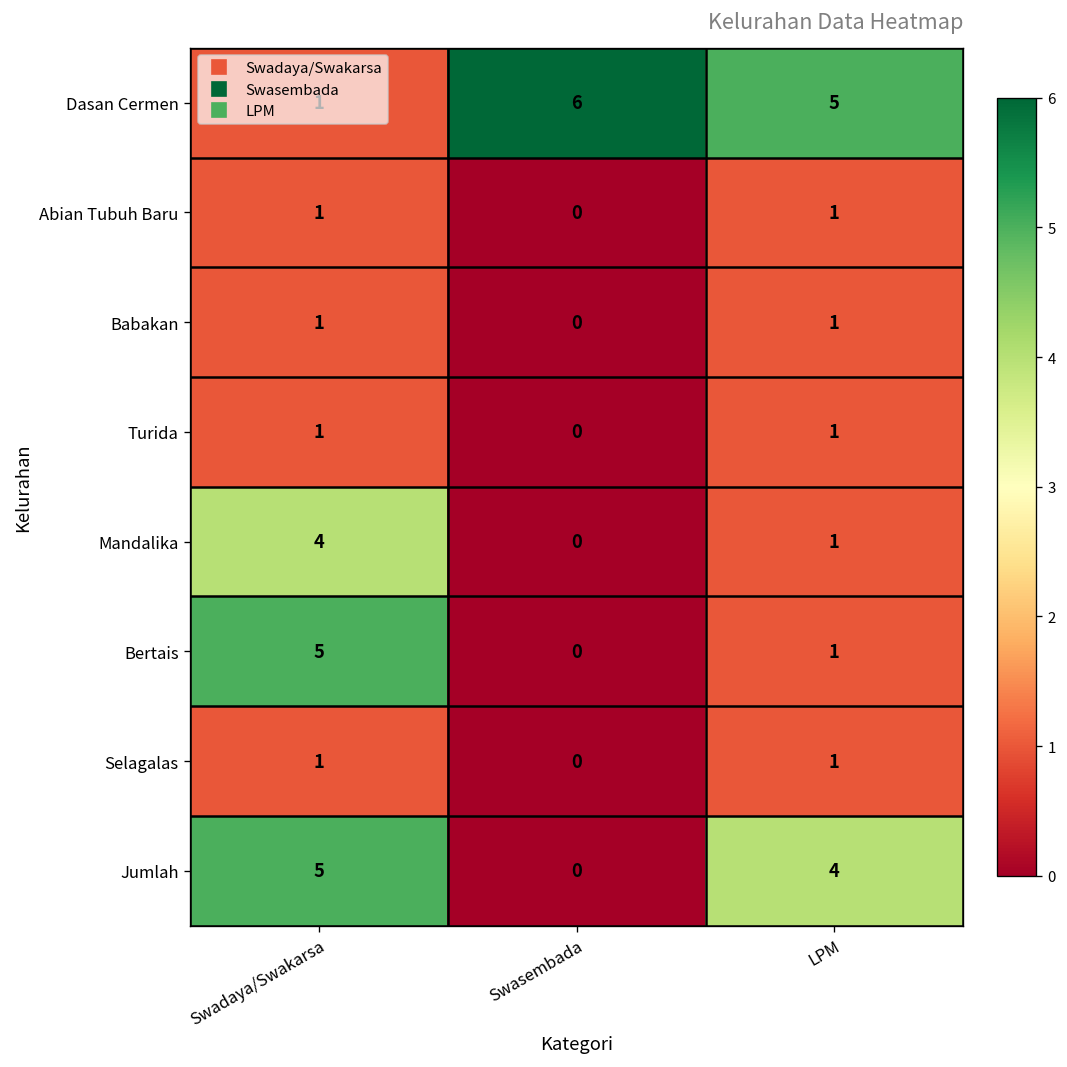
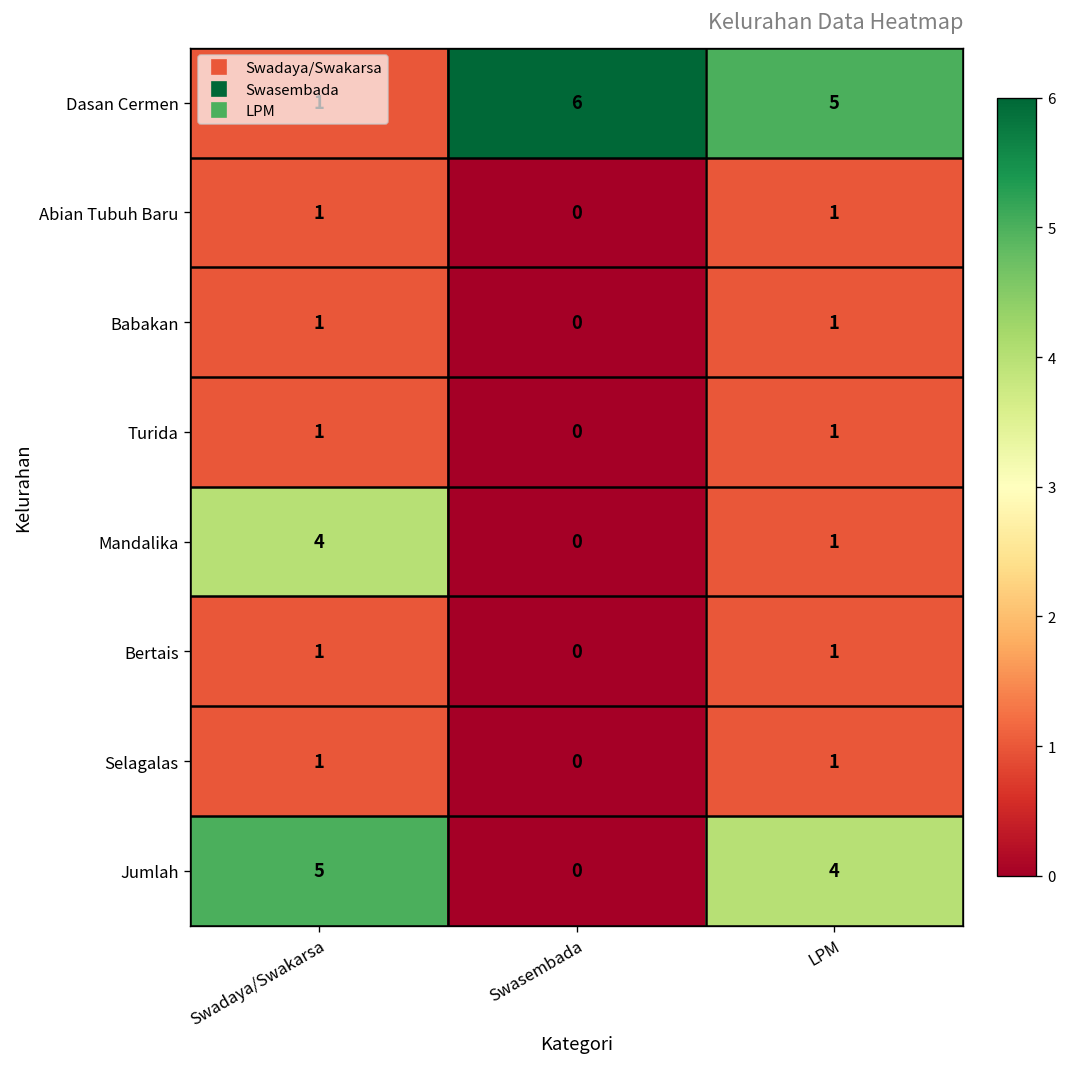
  {
    "Dasan Cermen": {
      "Swasembada": 6,
      "LPM": 5
    },
    "Abian Tubuh Baru": {
      "Swadaya/Swakarsa": 1,
      "Swasembada": 0,
      "LPM": 1
    },
    "Babakan": {
      "Swadaya/Swakarsa": 1,
      "Swasembada": 0,
      "LPM": 1
    },
    "Turida": {
      "Swadaya/Swakarsa": 1,
      "Swasembada": 0,
      "LPM": 1
    },
    "Mandalika": {
      "Swadaya/Swakarsa": 4,
      "Swasembada": 0,
      "LPM": 1
    },
    "Bertais": {
-     "Swadaya/Swakarsa": 5,
+     "Swadaya/Swakarsa": 1,
      "Swasembada": 0,
      "LPM": 1
    },
    "Selagalas": {
      "Swadaya/Swakarsa": 1,
      "Swasembada": 0,
      "LPM": 1
    },
    "Jumlah": {
      "Swadaya/Swakarsa": 5,
      "Swasembada": 0,
      "LPM": 4
    }
  }
